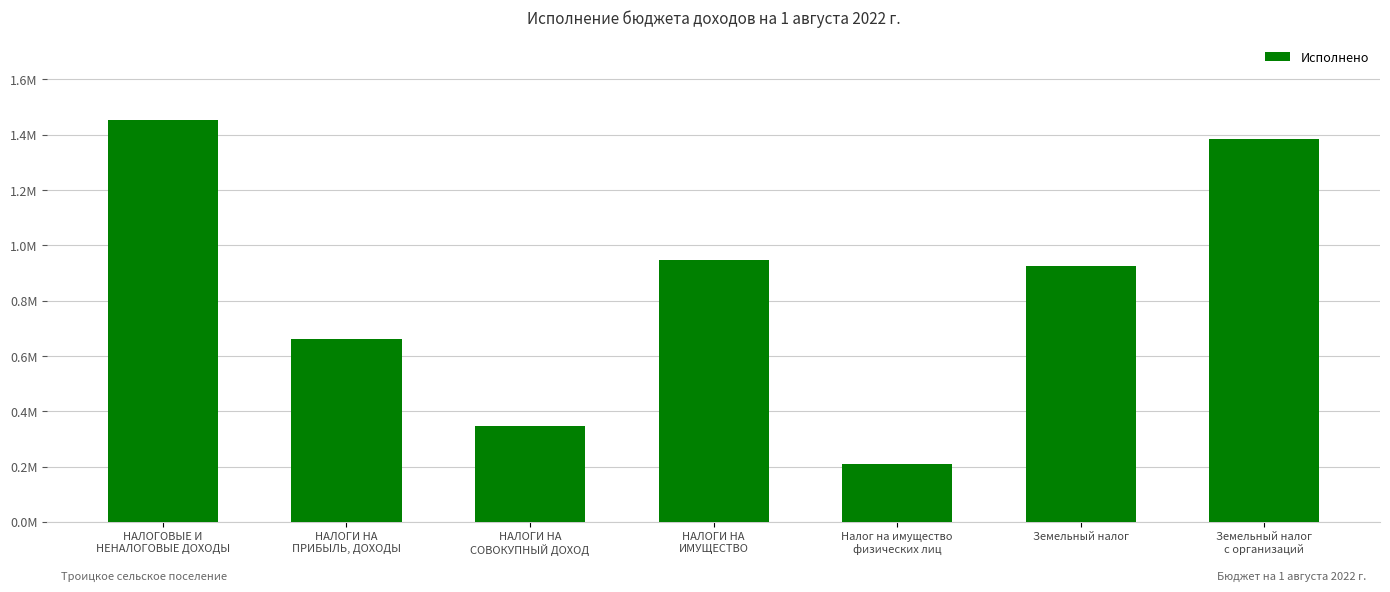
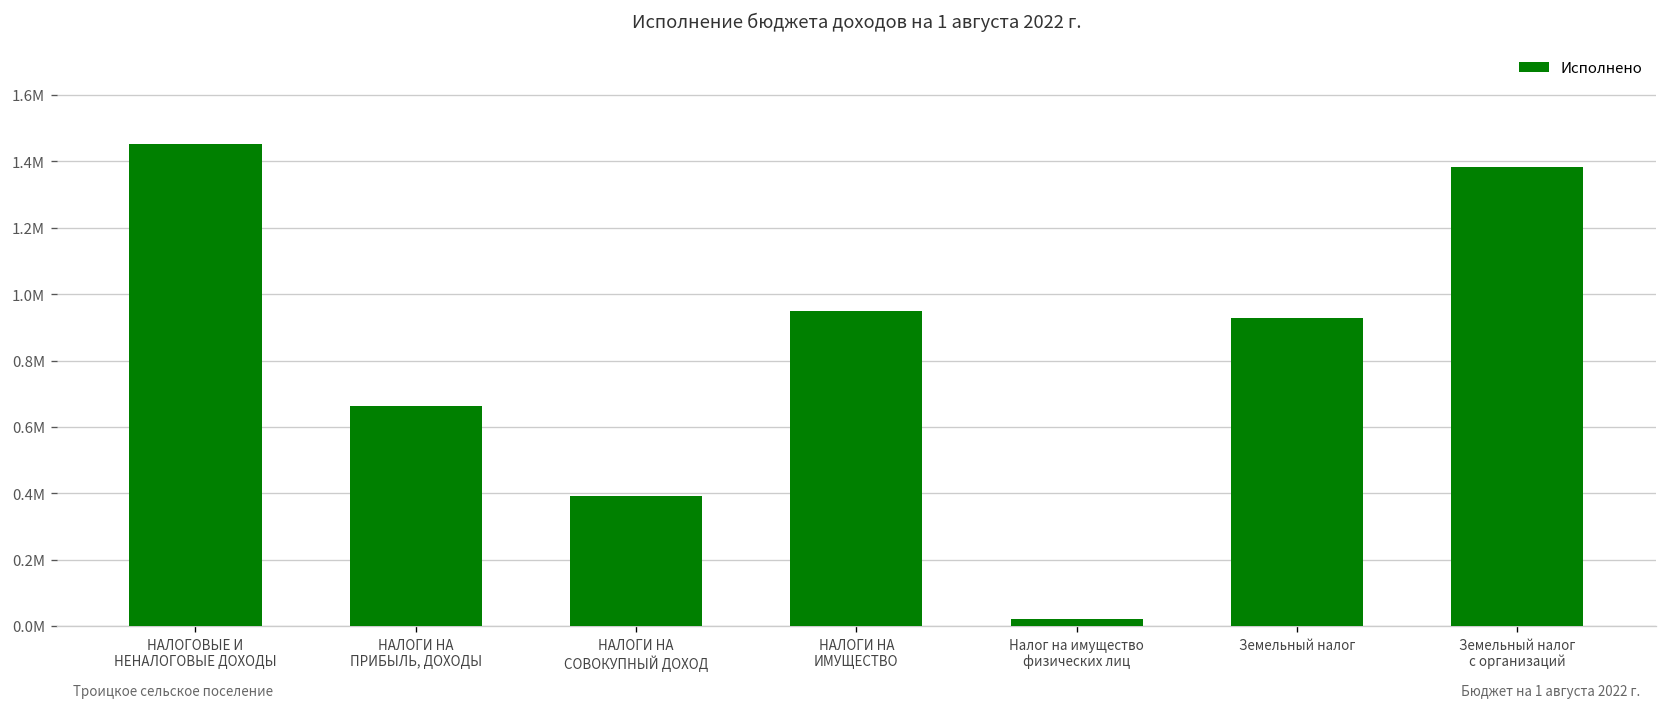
  {
    "НАЛОГОВЫЕ И НЕНАЛОГОВЫЕ ДОХОДЫ": 1450000,
    "НАЛОГИ НА ПРИБЫЛЬ, ДОХОДЫ": 660000,
-   "НАЛОГИ НА СОВОКУПНЫЙ ДОХОД": 350000,
+   "НАЛОГИ НА СОВОКУПНЫЙ ДОХОД": 390000,
    "НАЛОГИ НА ИМУЩЕСТВО": 950000,
-   "Налог на имущество физических лиц": 210000,
+   "Налог на имущество физических лиц": 20000,
    "Земельный налог": 930000,
    "Земельный налог с организаций": 1380000
  }
